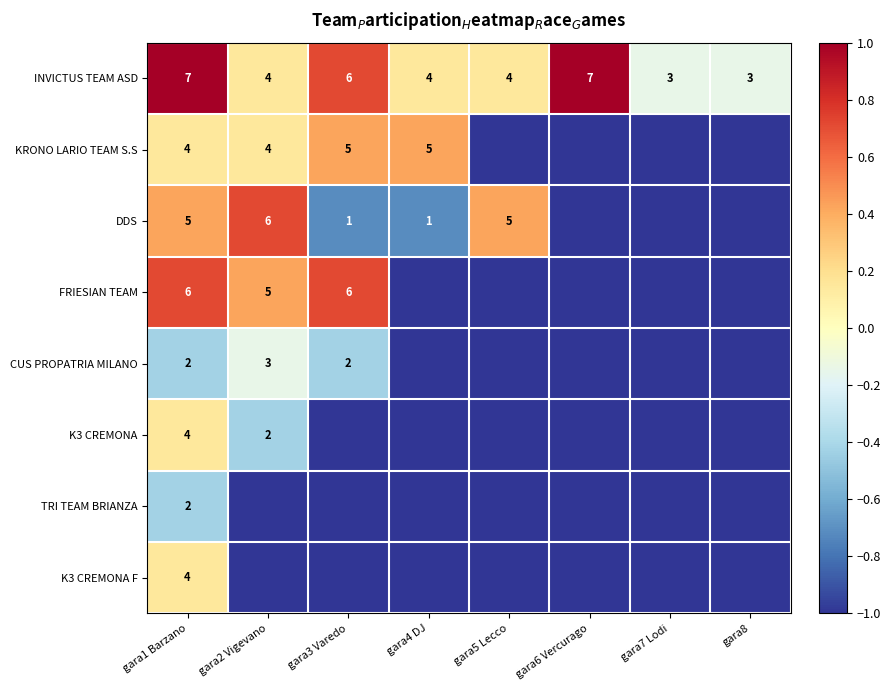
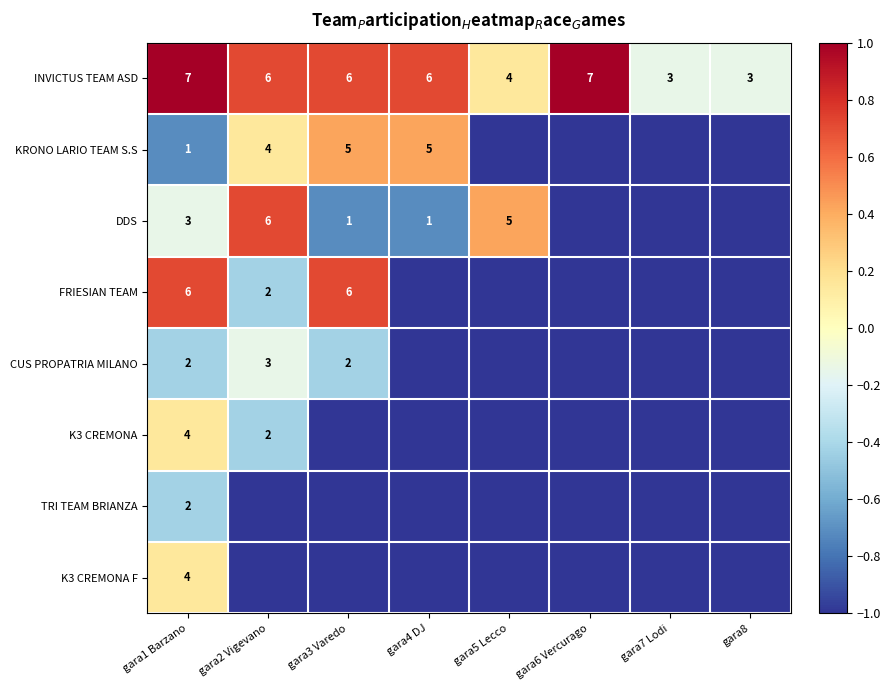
  {
    "INVICTUS TEAM ASD": {
      "gara1 Barzano": 7,
-     "gara2 Vigevano": 4,
+     "gara2 Vigevano": 6,
      "gara3 Varedo": 6,
-     "gara4 DJ": 4,
+     "gara4 DJ": 6,
      "gara5 Lecco": 4,
      "gara6 Vercurago": 7,
      "gara7 Lodi": 3,
      "gara8": 3
    },
    "KRONO LARIO TEAM S.S": {
-     "gara1 Barzano": 4,
+     "gara1 Barzano": 1,
      "gara2 Vigevano": 4,
      "gara3 Varedo": 5,
      "gara4 DJ": 5
    },
    "DDS": {
-     "gara1 Barzano": 5,
+     "gara1 Barzano": 3,
      "gara2 Vigevano": 6,
      "gara3 Varedo": 1,
      "gara4 DJ": 1,
      "gara5 Lecco": 5
    },
    "FRIESIAN TEAM": {
      "gara1 Barzano": 6,
-     "gara2 Vigevano": 5,
+     "gara2 Vigevano": 2,
      "gara3 Varedo": 6
    },
    "CUS PROPATRIA MILANO": {
      "gara1 Barzano": 2,
      "gara2 Vigevano": 3,
      "gara3 Varedo": 2
    },
    "K3 CREMONA": {
      "gara1 Barzano": 4,
      "gara2 Vigevano": 2
    },
    "TRI TEAM BRIANZA": {
      "gara1 Barzano": 2
    },
    "K3 CREMONA F": {
      "gara1 Barzano": 4
    }
  }
